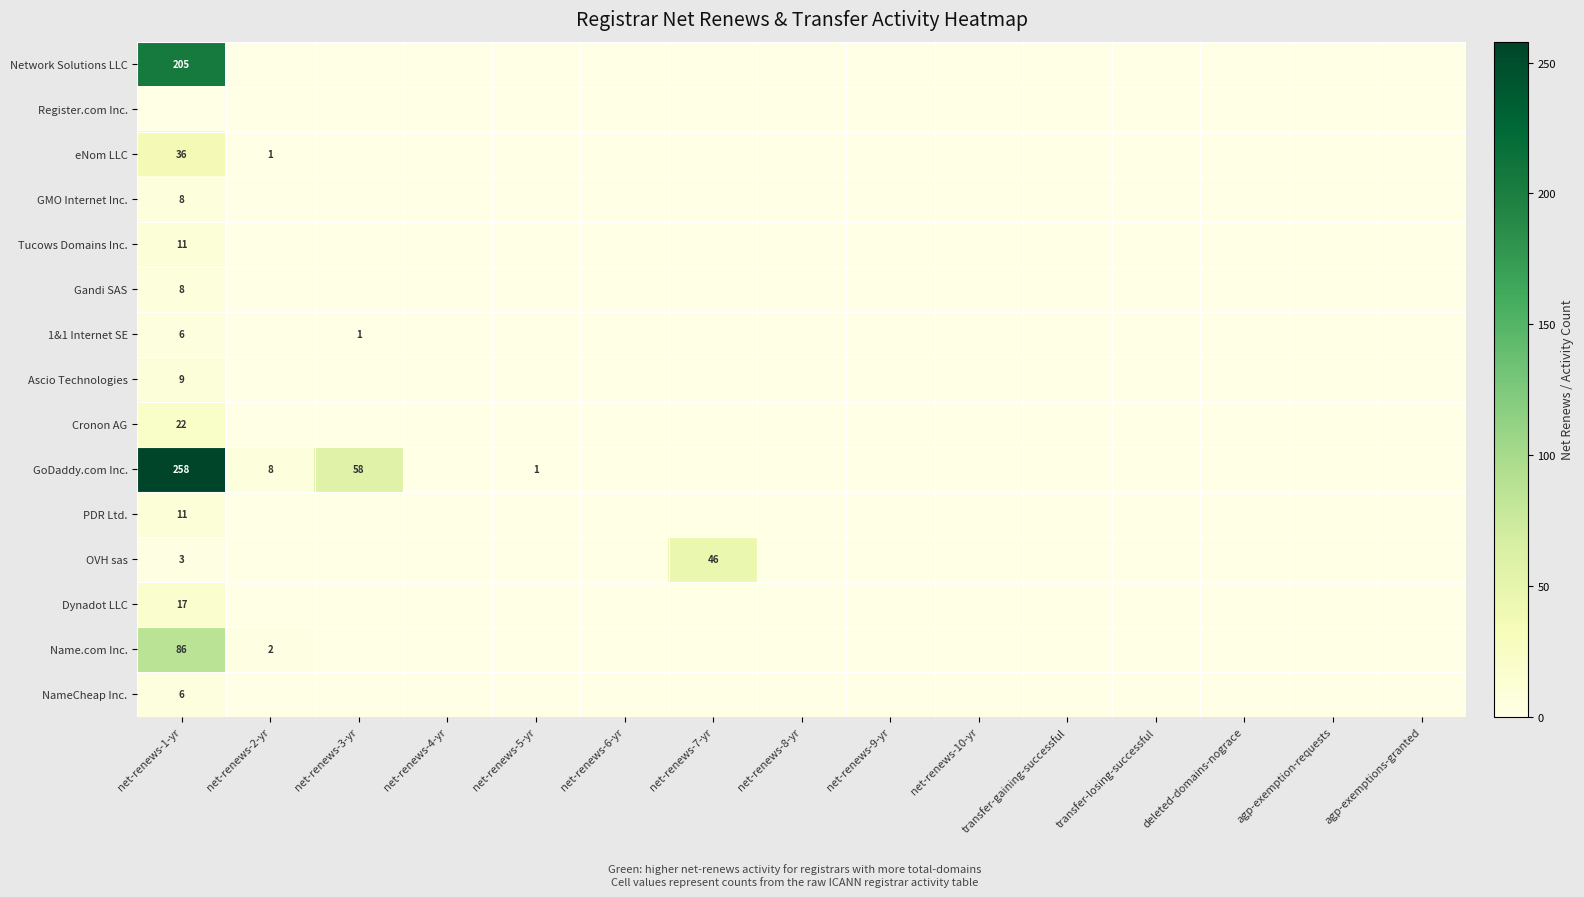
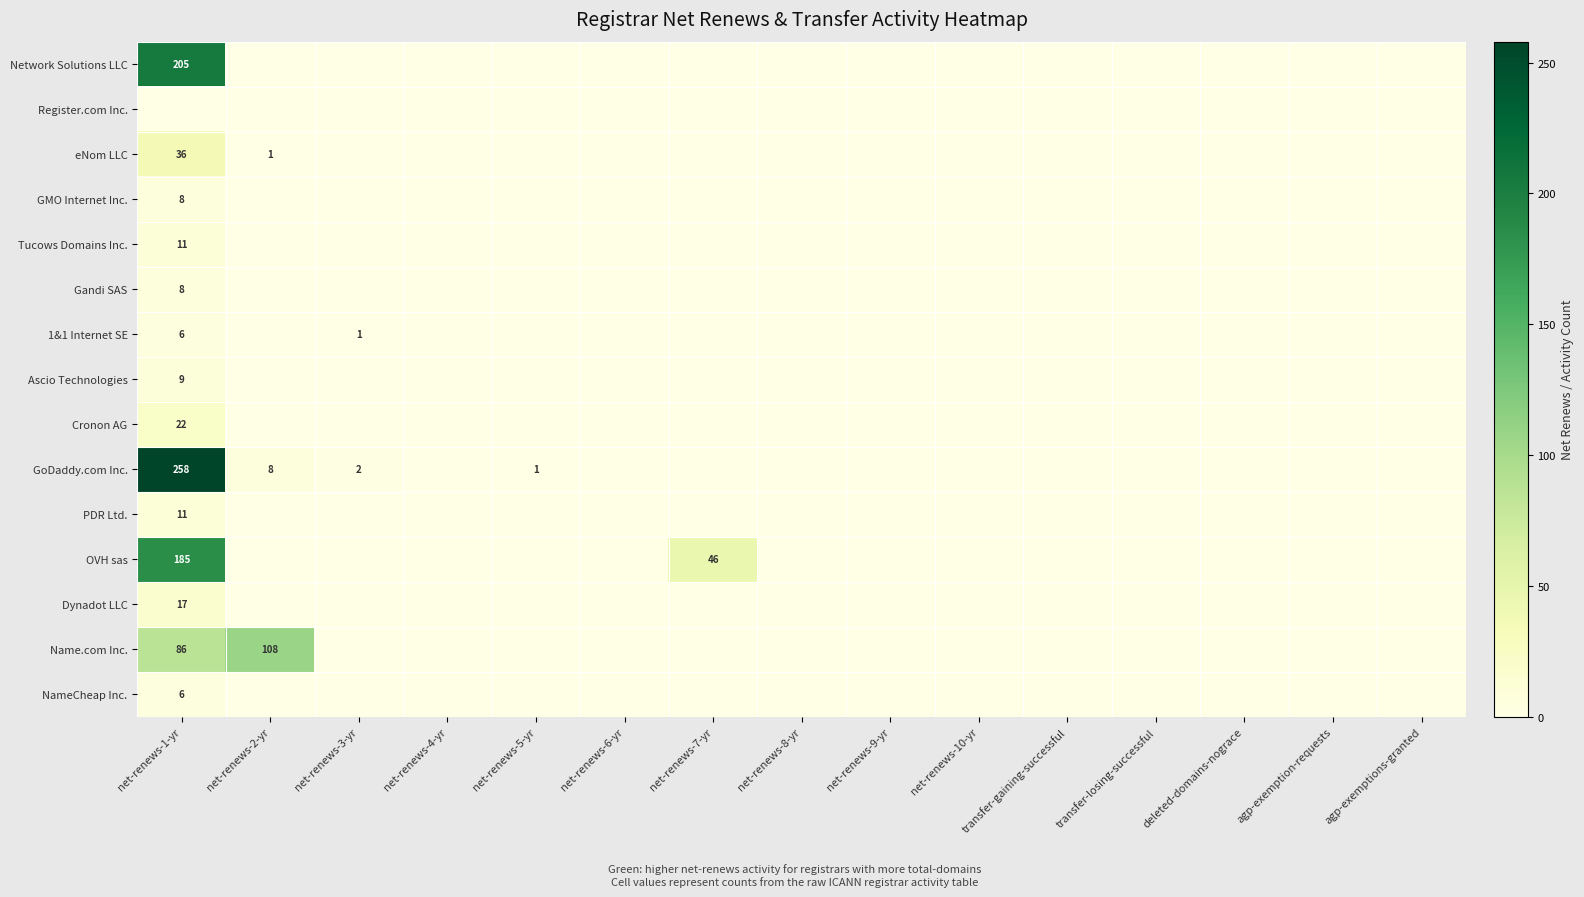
  {
    "Network Solutions LLC": {
      "net-renews-1-yr": 205
    },
    "eNom LLC": {
      "net-renews-1-yr": 36,
      "net-renews-2-yr": 1
    },
    "GMO Internet Inc.": {
      "net-renews-1-yr": 8
    },
    "Tucows Domains Inc.": {
      "net-renews-1-yr": 11
    },
    "Gandi SAS": {
      "net-renews-1-yr": 8
    },
    "1&1 Internet SE": {
      "net-renews-1-yr": 6,
      "net-renews-3-yr": 1
    },
    "Ascio Technologies": {
      "net-renews-1-yr": 9
    },
    "Cronon AG": {
      "net-renews-1-yr": 22
    },
    "GoDaddy.com Inc.": {
      "net-renews-1-yr": 258,
      "net-renews-2-yr": 8,
-     "net-renews-3-yr": 58,
+     "net-renews-3-yr": 2,
      "net-renews-5-yr": 1
    },
    "PDR Ltd.": {
      "net-renews-1-yr": 11
    },
    "OVH sas": {
-     "net-renews-1-yr": 3,
+     "net-renews-1-yr": 185,
      "net-renews-7-yr": 46
    },
    "Dynadot LLC": {
      "net-renews-1-yr": 17
    },
    "Name.com Inc.": {
      "net-renews-1-yr": 86,
-     "net-renews-2-yr": 2
+     "net-renews-2-yr": 108
    },
    "NameCheap Inc.": {
      "net-renews-1-yr": 6
    }
  }
